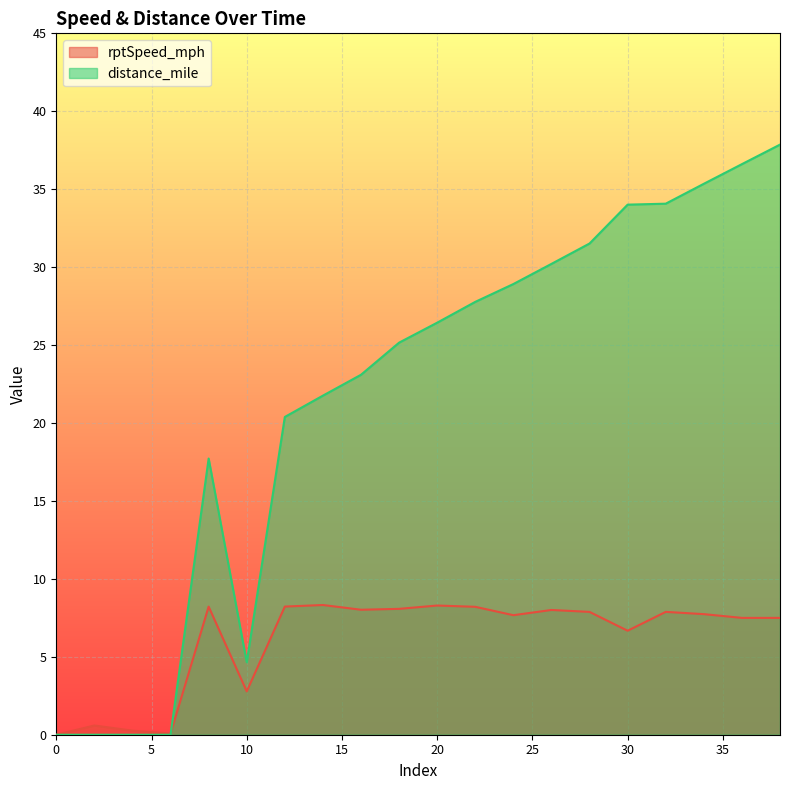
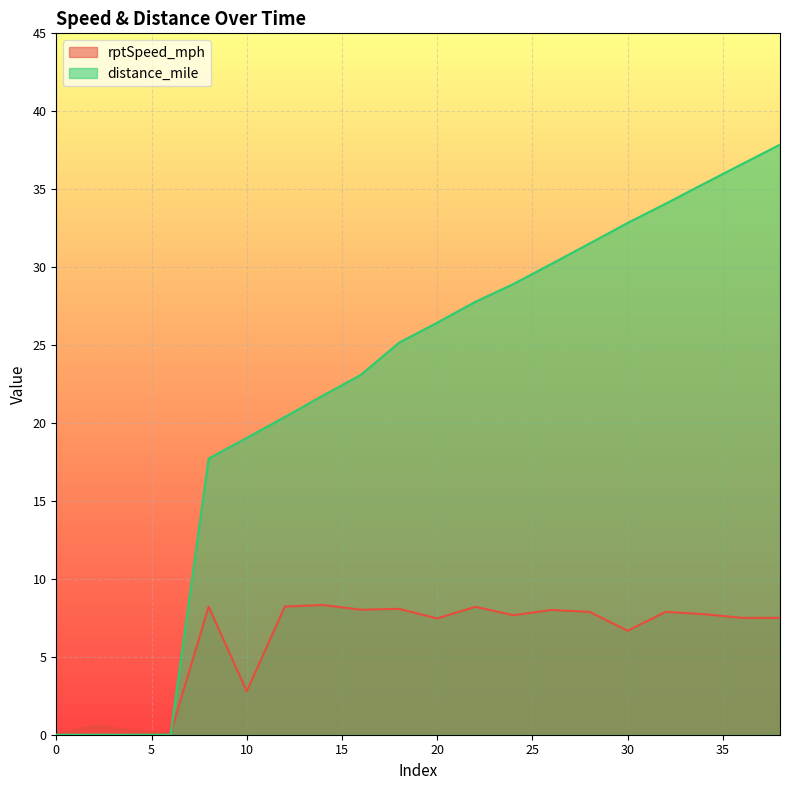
  {
    "rptSpeed_mph": {
      "10": 2.8,
-     "20": 8.3,
+     "20": 7.5,
      "30": 6.7
    },
    "distance_mile": {
-     "10": 4.6,
+     "10": 19.0,
      "20": 26.4,
-     "30": 34.0
+     "30": 32.8
    }
  }
